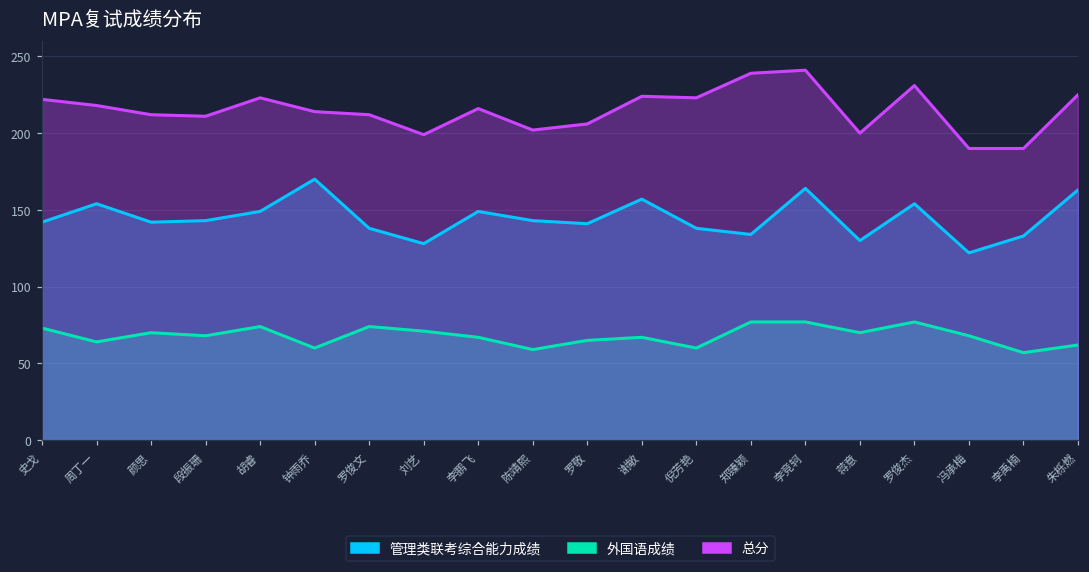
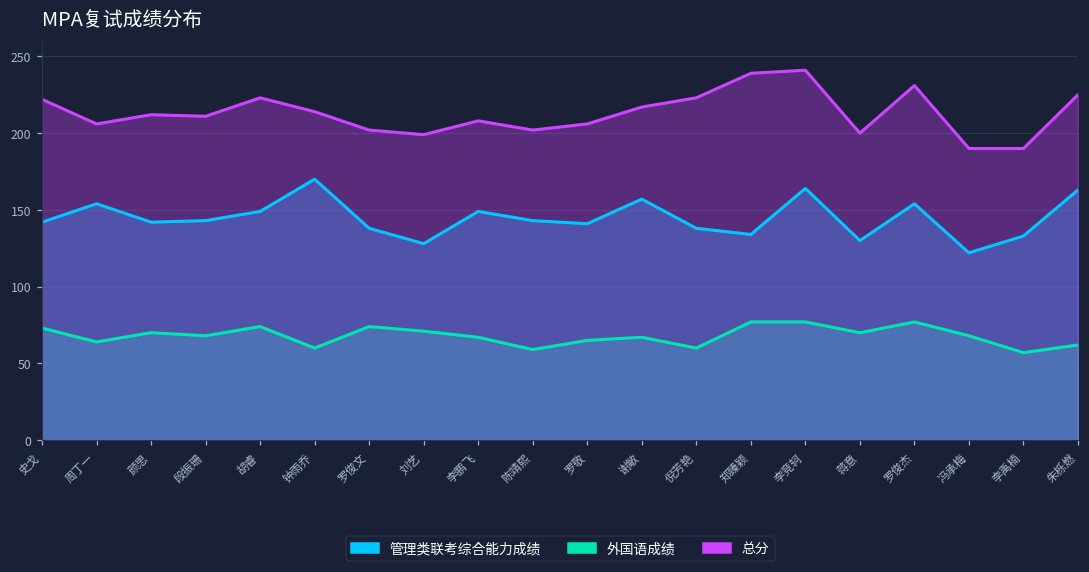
  {
    "总分": {
      "史戈": 222,
-     "周丁一": 218,
+     "周丁一": 206,
      "颜思": 212,
      "段振珊": 211,
      "胡睿": 223,
      "钟雨乔": 214,
-     "罗俊文": 212,
+     "罗俊文": 202,
      "刘艺": 199,
-     "李鹏飞": 216,
+     "李鹏飞": 208,
      "陈靖熙": 202,
      "罗敬": 206,
-     "谢敏": 224,
+     "谢敏": 217,
      "倪芳艳": 223,
      "郑臻颖": 239,
      "李竞轲": 241,
      "蒋意": 200,
      "罗俊杰": 231,
      "冯承梅": 190,
      "李禹楠": 190,
      "朱栎燃": 225
    }
  }
